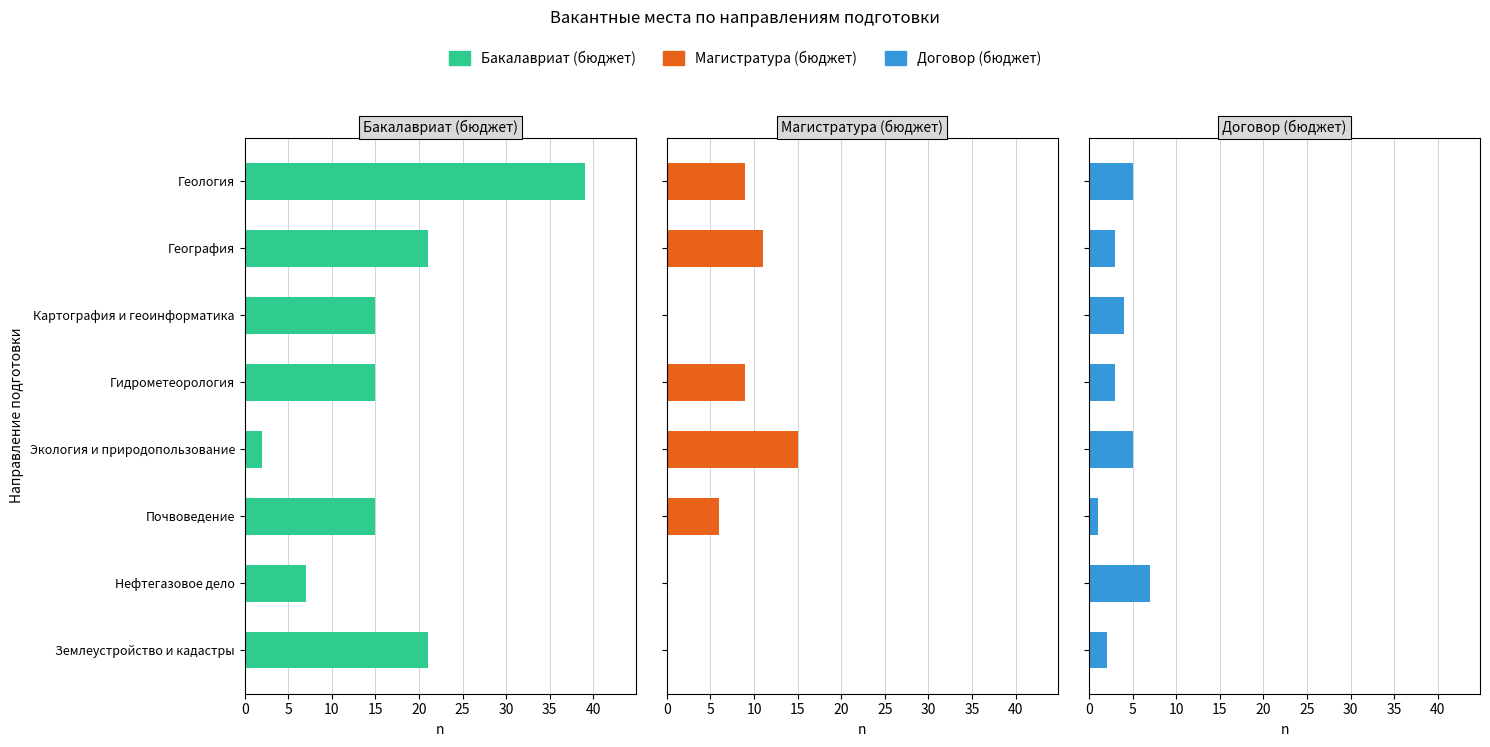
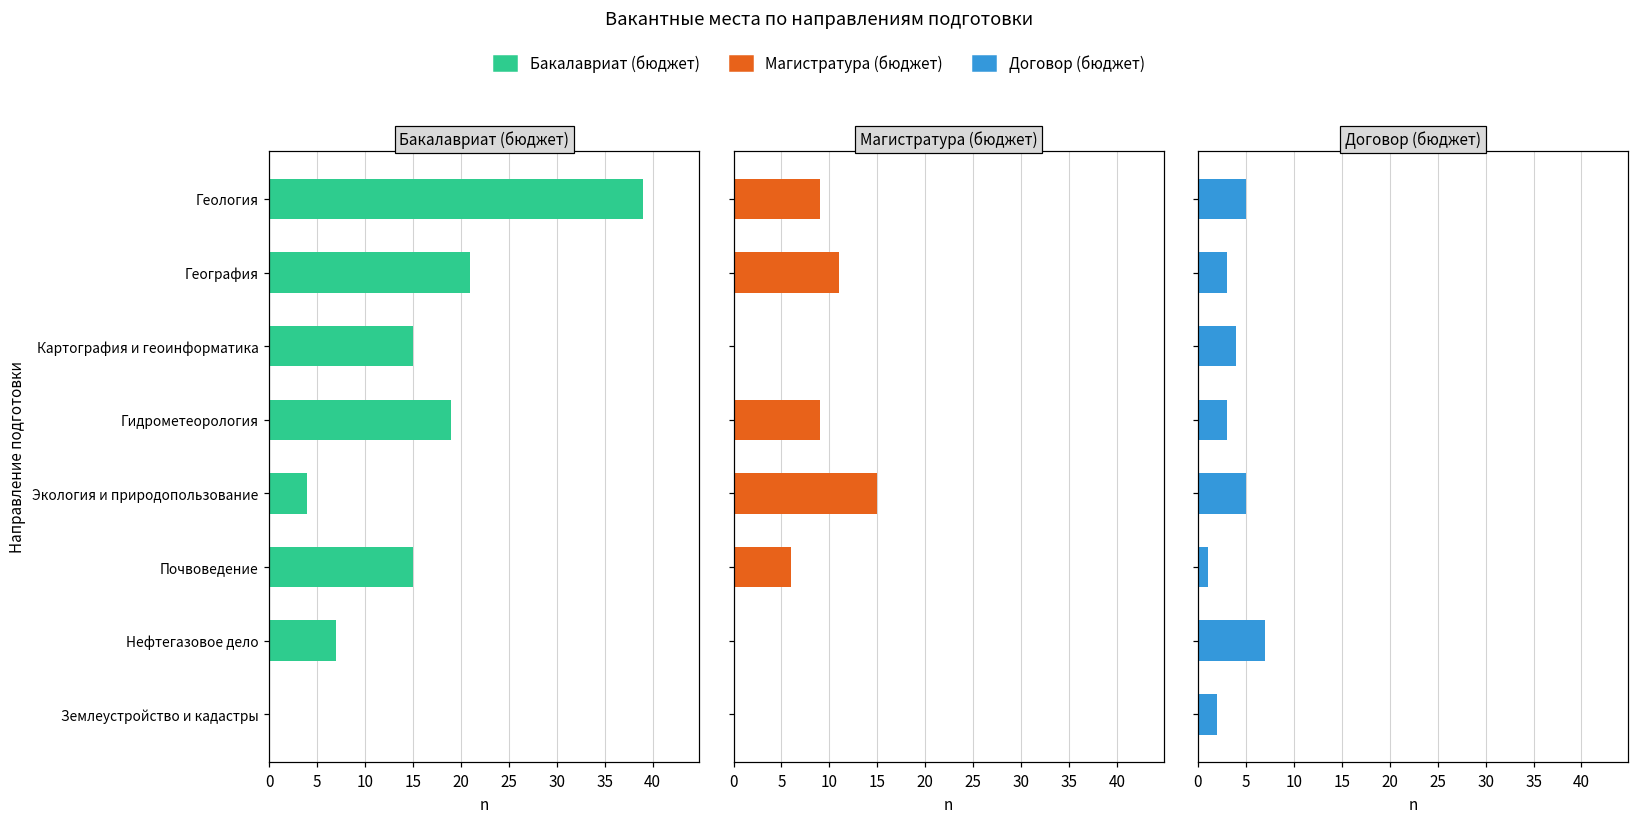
  {
    "Бакалавриат (бюджет)": {
      "Геология": 39,
      "География": 21,
      "Картография и геоинформатика": 15,
-     "Гидрометеорология": 15,
-     "Экология и природопользование": 2,
+     "Гидрометеорология": 19,
+     "Экология и природопользование": 4,
      "Почвоведение": 15,
      "Нефтегазовое дело": 7,
-     "Землеустройство и кадастры": 21
+     "Землеустройство и кадастры": 0
    }
  }
